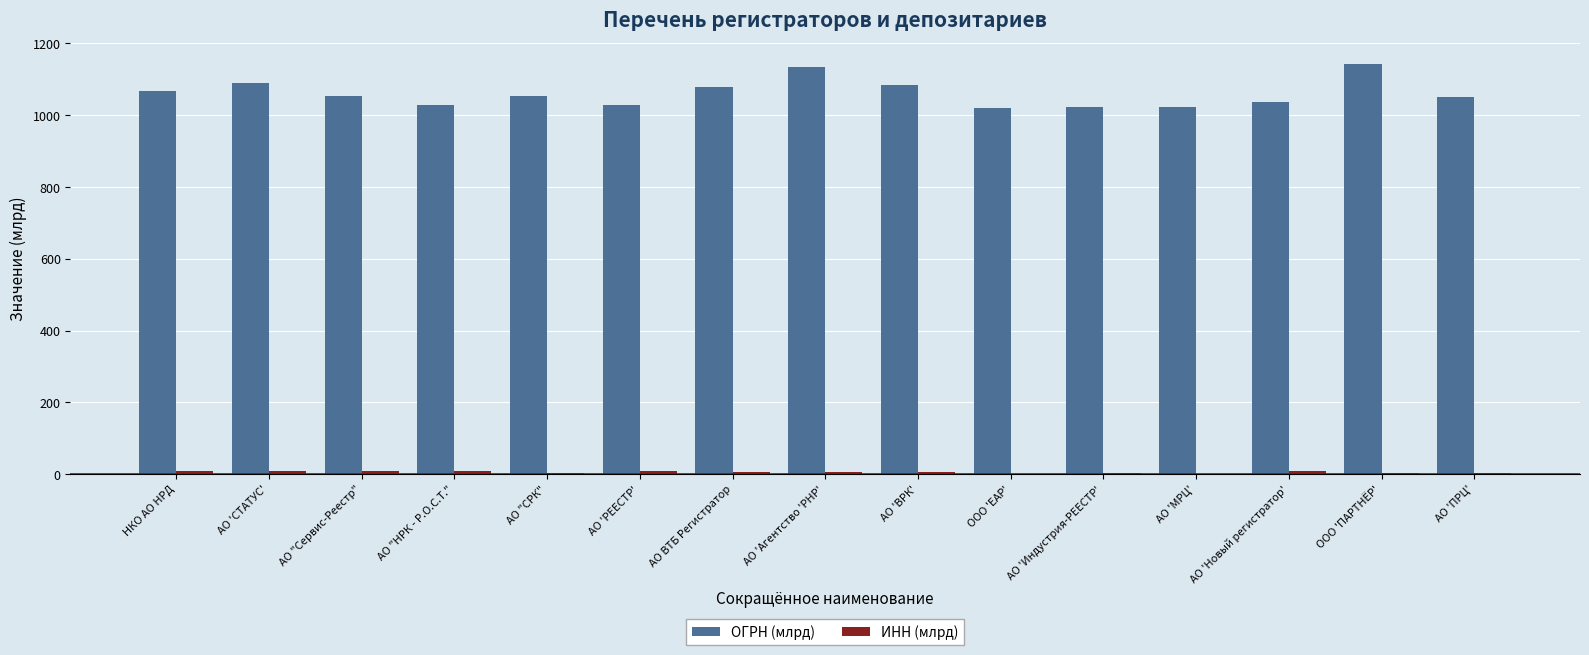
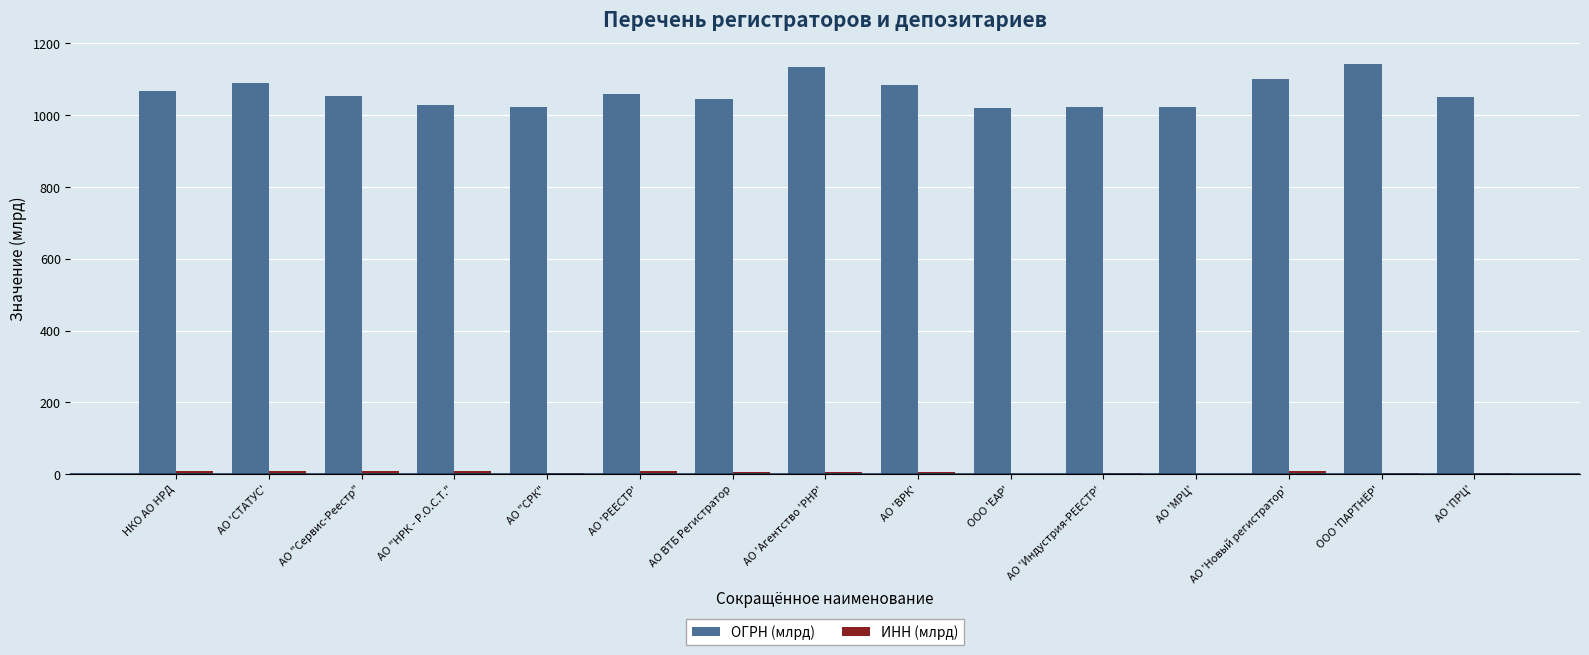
  {
    "ОГРН (млрд)": {
      "НКО АО НРД": 1070,
      "АО 'СТАТУС'": 1090,
      "АО \"Сервис-Реестр\"": 1050,
      "АО \"НРК - Р.О.С.Т.\"": 1030,
-     "АО \"СРК\"": 1050,
-     "АО 'РЕЕСТР'": 1030,
-     "АО ВТБ Регистратор": 1080,
+     "АО \"СРК\"": 1020,
+     "АО 'РЕЕСТР'": 1060,
+     "АО ВТБ Регистратор": 1050,
      "АО 'Агентство 'РНР'": 1130,
      "АО 'ВРК'": 1080,
      "ООО 'ЕАР'": 1020,
      "АО 'Индустрия-РЕЕСТР'": 1020,
      "АО 'МРЦ'": 1020,
-     "АО 'Новый регистратор'": 1040,
+     "АО 'Новый регистратор'": 1100,
      "ООО 'ПАРТНЁР'": 1140,
      "АО 'ПРЦ'": 1050
    },
    "ИНН (млрд)": {
      "НКО АО НРД": 10,
      "АО 'СТАТУС'": 10,
      "АО \"Сервис-Реестр\"": 10,
      "АО \"НРК - Р.О.С.Т.\"": 10,
      "АО 'РЕЕСТР'": 10,
      "АО 'Агентство 'РНР'": 10,
      "АО 'Новый регистратор'": 10
    }
  }
